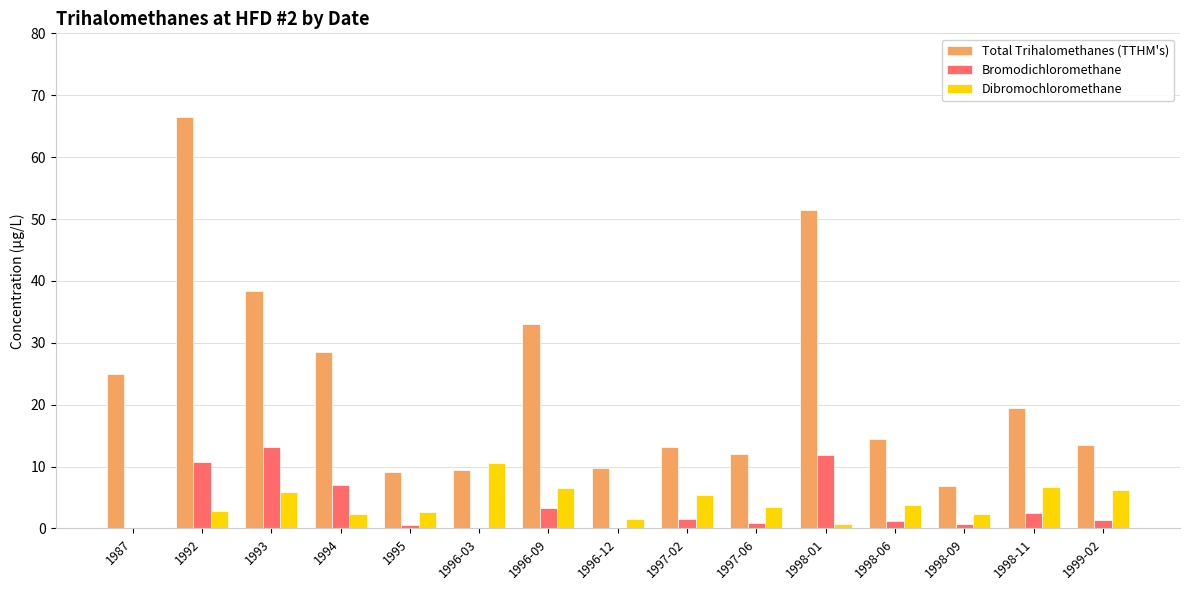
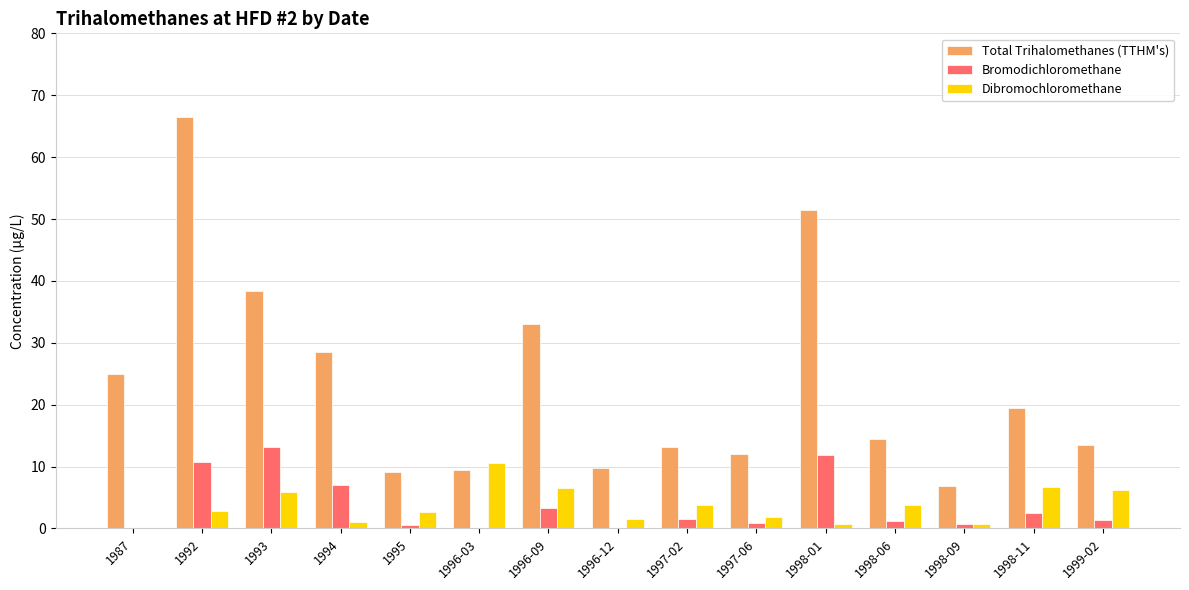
  {
    "Dibromochloromethane": {
      "1987": 0,
      "1992": 3,
      "1993": 6,
-     "1994": 2,
+     "1994": 1,
      "1995": 3,
      "1996-03": 11,
      "1996-09": 7,
      "1996-12": 2,
-     "1997-02": 5,
-     "1997-06": 4,
+     "1997-02": 4,
+     "1997-06": 2,
      "1998-01": 1,
      "1998-06": 4,
-     "1998-09": 2,
+     "1998-09": 1,
      "1998-11": 7,
      "1999-02": 6
    }
  }
